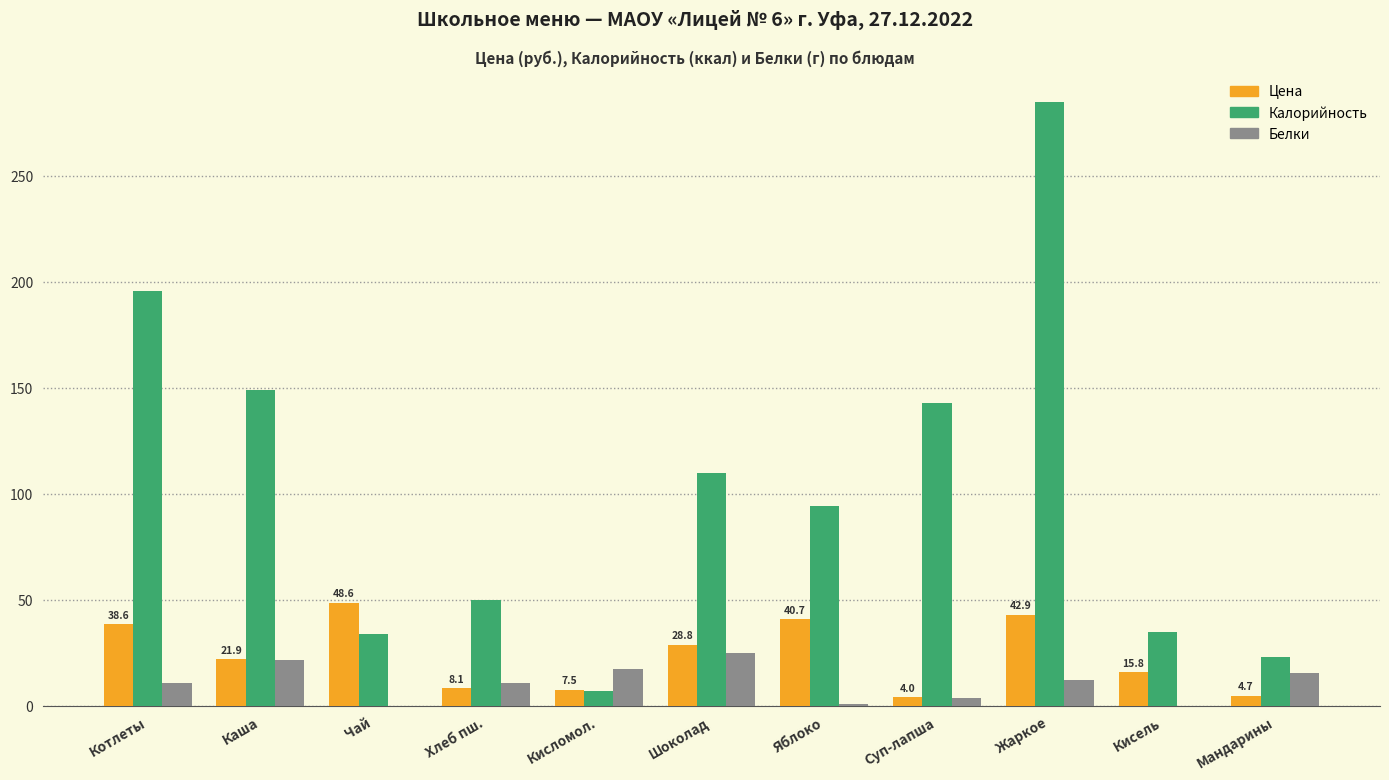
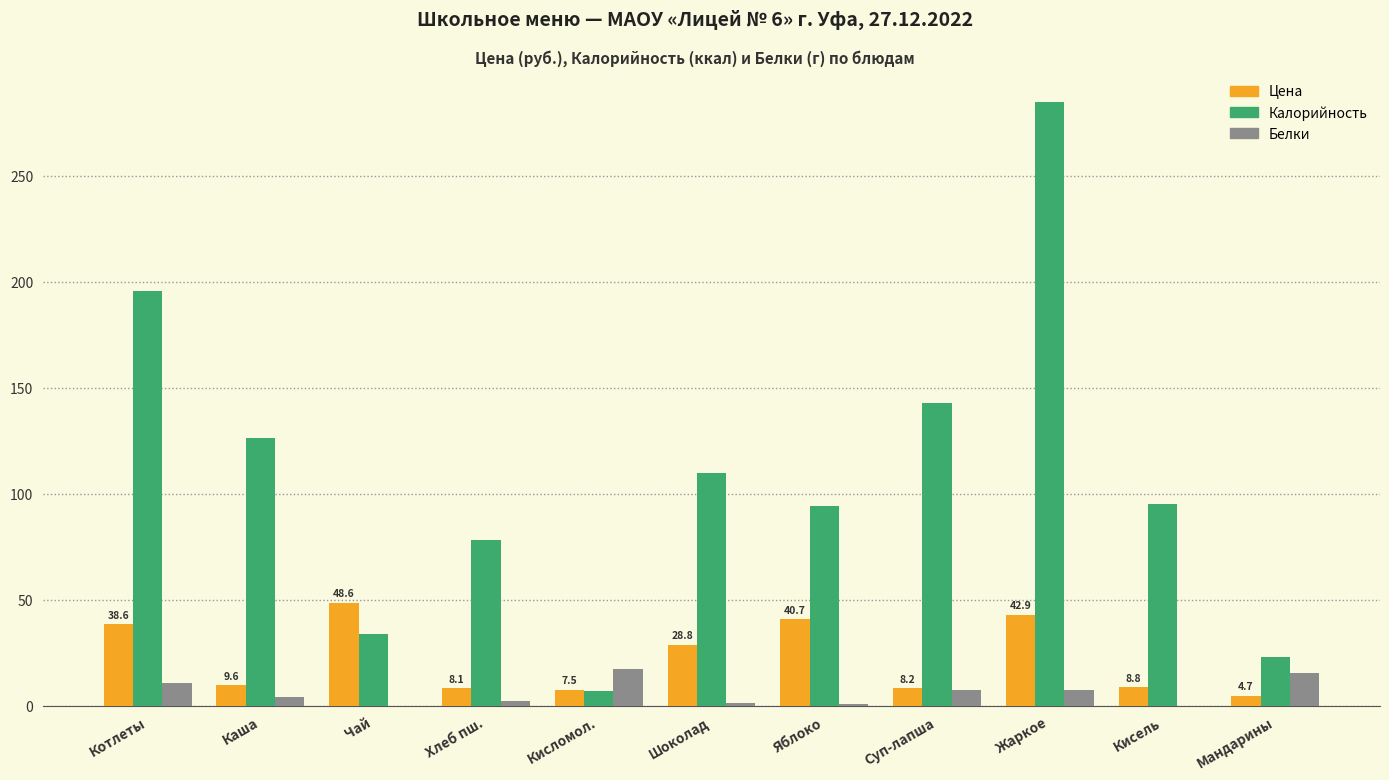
  {
    "Цена": {
      "Котлеты": 38.6,
-     "Каша": 21.9,
+     "Каша": 9.6,
      "Чай": 48.6,
      "Хлеб пш.": 8.1,
      "Кисломол.": 7.5,
      "Шоколад": 28.8,
      "Яблоко": 40.7,
-     "Суп-лапша": 4.0,
+     "Суп-лапша": 8.2,
      "Жаркое": 42.9,
-     "Кисель": 15.8,
+     "Кисель": 8.8,
      "Мандарины": 4.7
    },
    "Калорийность": {
      "Котлеты": 196,
-     "Каша": 149,
+     "Каша": 127,
      "Чай": 34,
-     "Хлеб пш.": 50,
+     "Хлеб пш.": 78,
      "Кисломол.": 7,
      "Шоколад": 110,
      "Яблоко": 94,
      "Суп-лапша": 143,
      "Жаркое": 285,
-     "Кисель": 35,
+     "Кисель": 95,
      "Мандарины": 23
    },
    "Белки": {
      "Котлеты": 11,
-     "Каша": 22,
+     "Каша": 4,
      "Чай": 0,
-     "Хлеб пш.": 11,
+     "Хлеб пш.": 2,
      "Кисломол.": 18,
-     "Шоколад": 25,
-     "Суп-лапша": 3,
-     "Жаркое": 12,
+     "Шоколад": 1,
+     "Суп-лапша": 7,
+     "Жаркое": 7,
      "Кисель": 0,
      "Мандарины": 15
    }
  }
